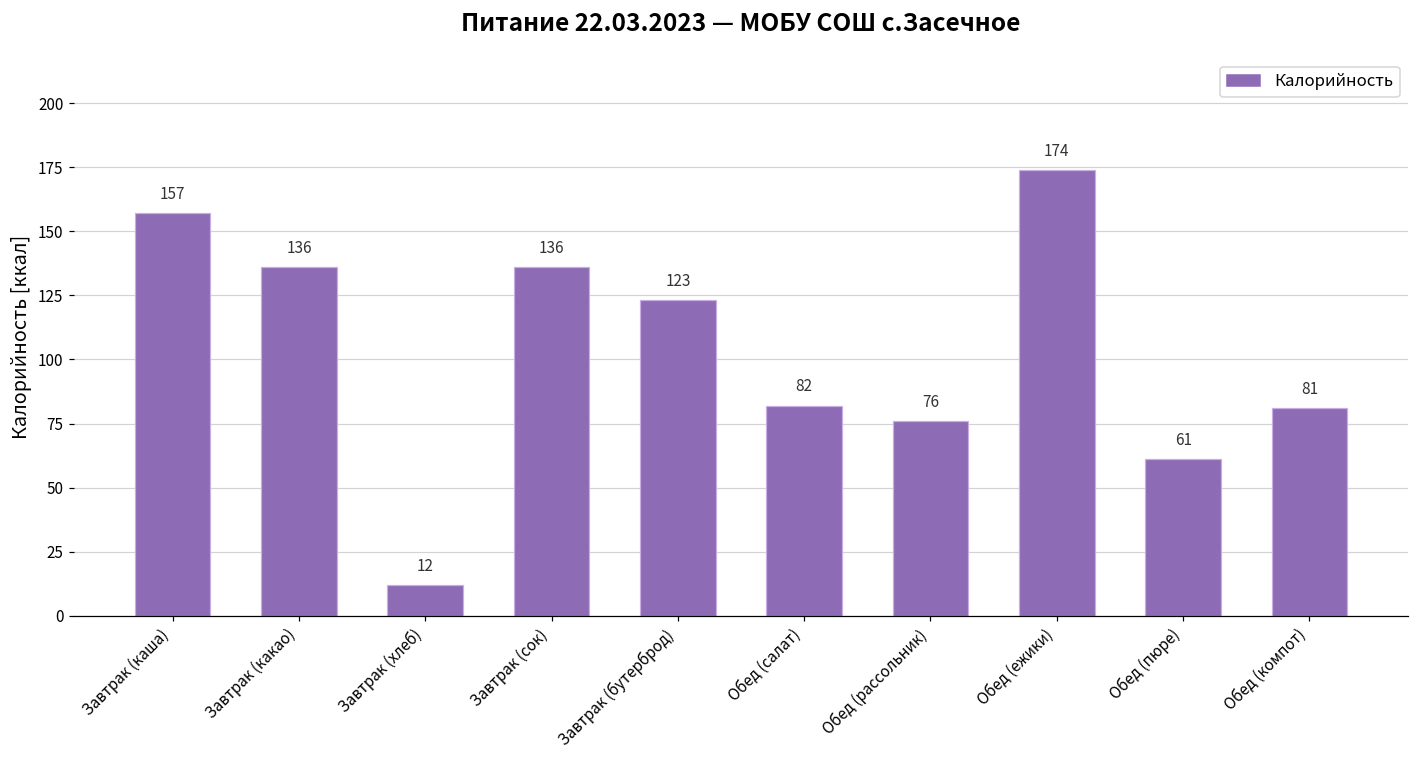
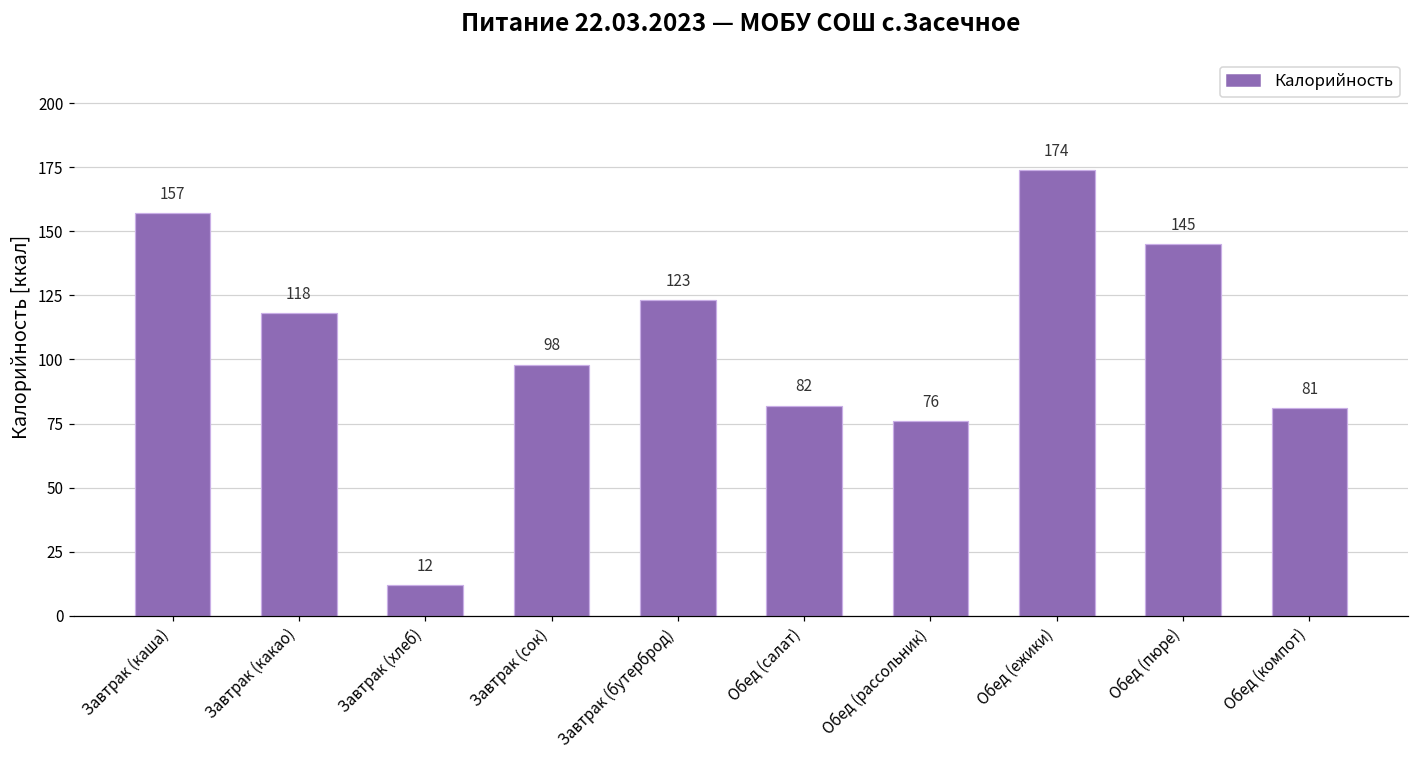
  {
    "Завтрак (каша)": 157,
-   "Завтрак (какао)": 136,
+   "Завтрак (какао)": 118,
    "Завтрак (хлеб)": 12,
-   "Завтрак (сок)": 136,
+   "Завтрак (сок)": 98,
    "Завтрак (бутерброд)": 123,
    "Обед (салат)": 82,
    "Обед (рассольник)": 76,
    "Обед (ежики)": 174,
-   "Обед (пюре)": 61,
+   "Обед (пюре)": 145,
    "Обед (компот)": 81
  }
